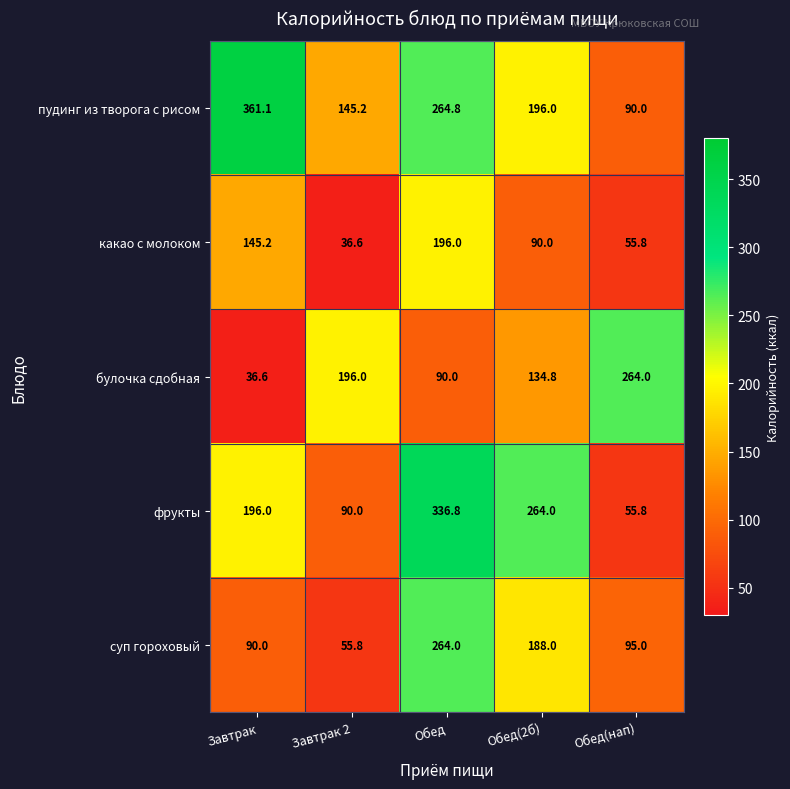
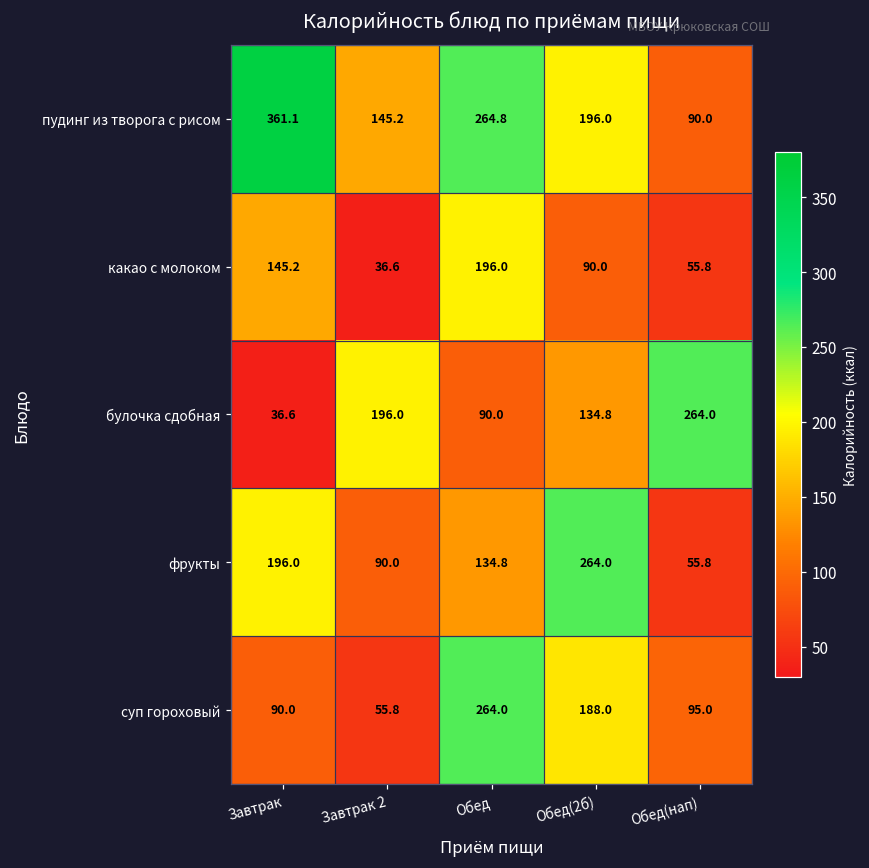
  {
    "пудинг из творога с рисом": {
      "Завтрак": 361.1,
      "Завтрак 2": 145.2,
      "Обед": 264.8,
      "Обед(2б)": 196.0,
      "Обед(нап)": 90.0
    },
    "какао с молоком": {
      "Завтрак": 145.2,
      "Завтрак 2": 36.6,
      "Обед": 196.0,
      "Обед(2б)": 90.0,
      "Обед(нап)": 55.8
    },
    "булочка сдобная": {
      "Завтрак": 36.6,
      "Завтрак 2": 196.0,
      "Обед": 90.0,
      "Обед(2б)": 134.8,
      "Обед(нап)": 264.0
    },
    "фрукты": {
      "Завтрак": 196.0,
      "Завтрак 2": 90.0,
-     "Обед": 336.8,
+     "Обед": 134.8,
      "Обед(2б)": 264.0,
      "Обед(нап)": 55.8
    },
    "суп гороховый": {
      "Завтрак": 90.0,
      "Завтрак 2": 55.8,
      "Обед": 264.0,
      "Обед(2б)": 188.0,
      "Обед(нап)": 95.0
    }
  }
